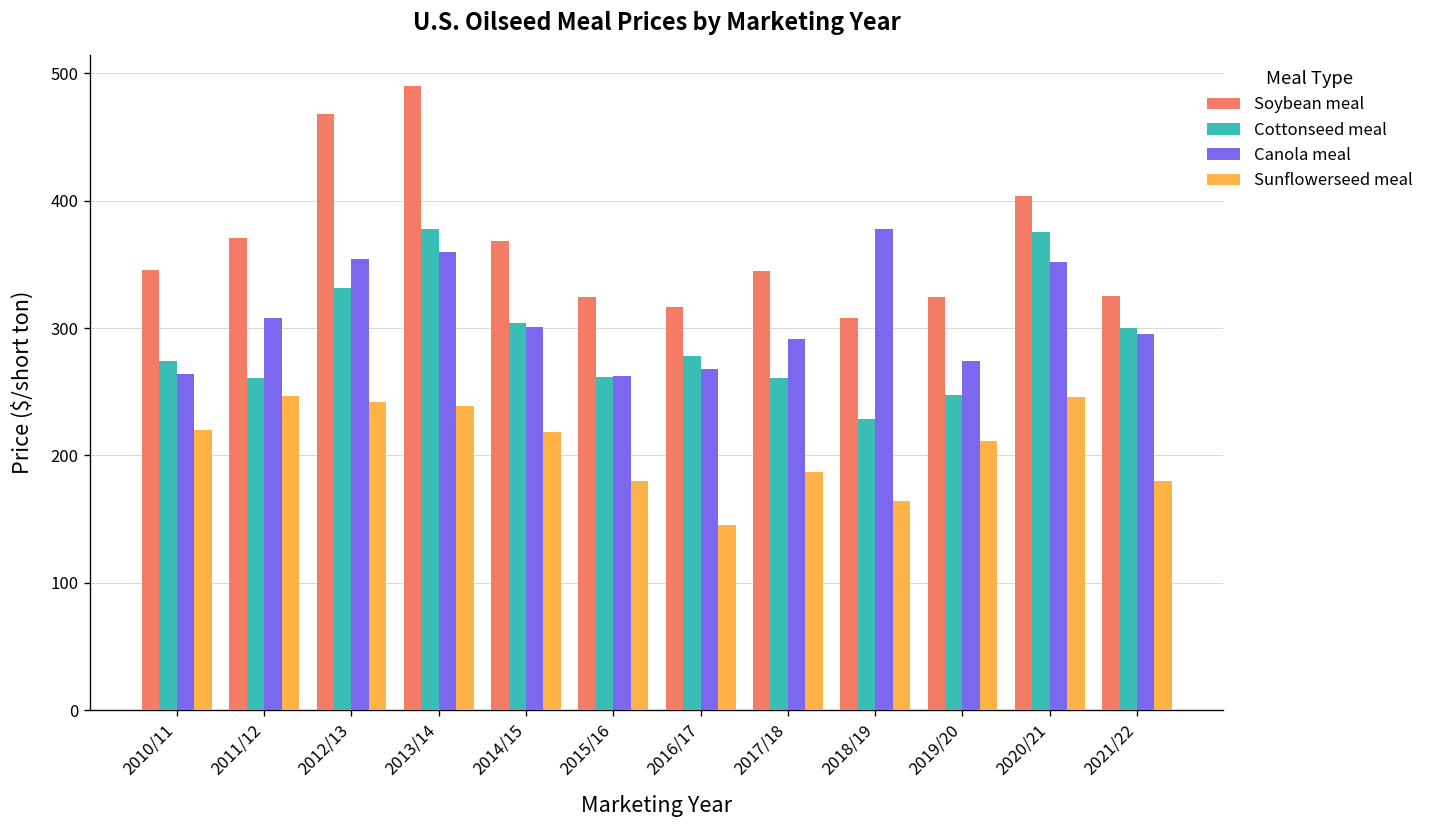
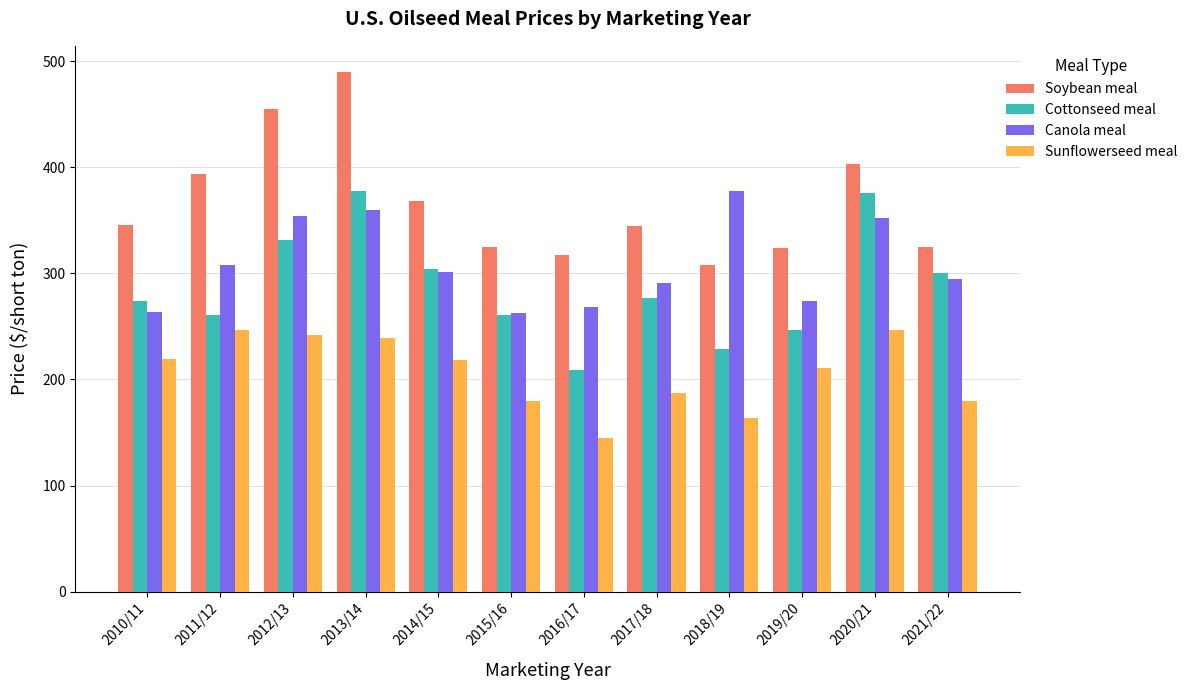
  {
    "Soybean meal": {
      "2010/11": 346,
-     "2011/12": 371,
-     "2012/13": 468,
+     "2011/12": 394,
+     "2012/13": 455,
      "2013/14": 490,
      "2014/15": 368,
      "2015/16": 325,
      "2016/17": 317,
      "2017/18": 345,
      "2018/19": 308,
      "2019/20": 324,
      "2020/21": 404,
      "2021/22": 325
    },
    "Cottonseed meal": {
      "2010/11": 274,
      "2011/12": 261,
      "2012/13": 332,
      "2013/14": 378,
      "2014/15": 304,
      "2015/16": 261,
-     "2016/17": 278,
-     "2017/18": 261,
+     "2016/17": 209,
+     "2017/18": 277,
      "2018/19": 229,
      "2019/20": 247,
      "2020/21": 376,
      "2021/22": 300
    },
    "Canola meal": {
      "2010/11": 264,
      "2011/12": 308,
      "2012/13": 354,
      "2013/14": 360,
      "2014/15": 301,
      "2015/16": 262,
      "2016/17": 268,
      "2017/18": 291,
      "2018/19": 377,
      "2019/20": 274,
      "2020/21": 352,
      "2021/22": 295
    },
    "Sunflowerseed meal": {
      "2010/11": 220,
      "2011/12": 247,
      "2012/13": 242,
      "2013/14": 239,
      "2014/15": 218,
      "2015/16": 180,
      "2016/17": 145,
      "2017/18": 187,
      "2018/19": 164,
      "2019/20": 211,
      "2020/21": 246,
      "2021/22": 180
    }
  }
